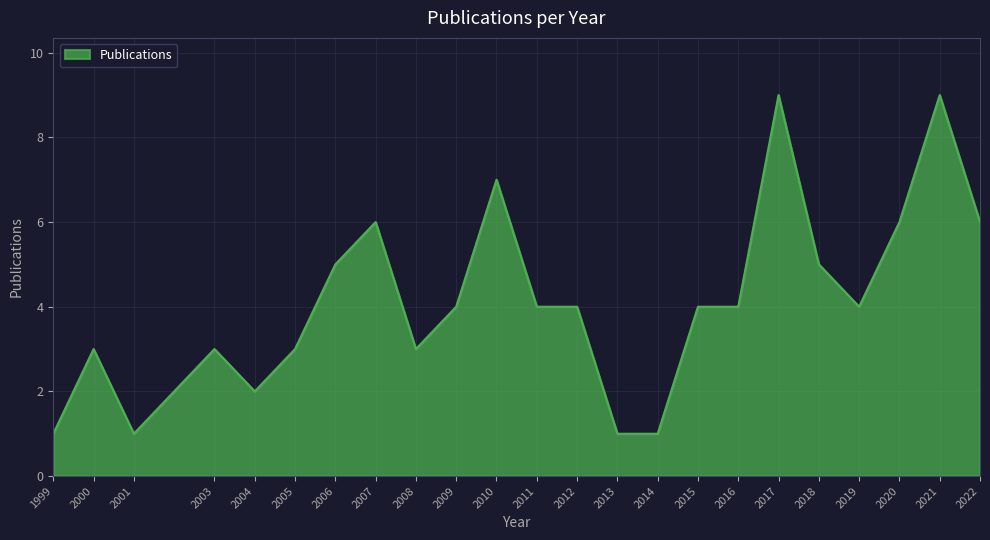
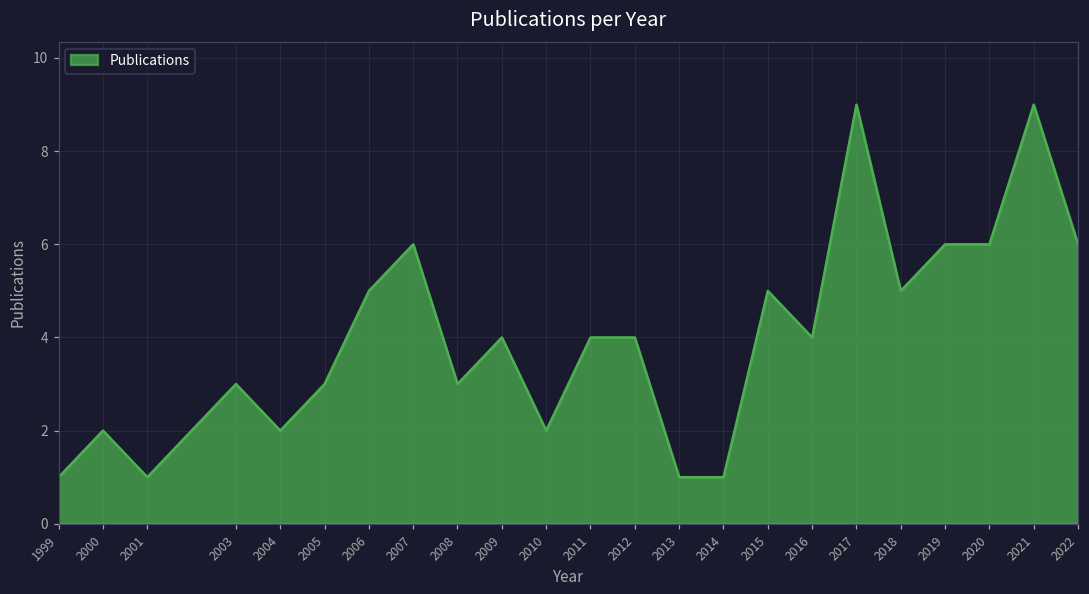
  {
    "1999": 1,
-   "2000": 3,
+   "2000": 2,
    "2001": 1,
    "2003": 3,
    "2004": 2,
    "2005": 3,
    "2006": 5,
    "2007": 6,
    "2008": 3,
    "2009": 4,
-   "2010": 7,
+   "2010": 2,
    "2011": 4,
    "2012": 4,
    "2013": 1,
    "2014": 1,
-   "2015": 4,
+   "2015": 5,
    "2016": 4,
    "2017": 9,
    "2018": 5,
-   "2019": 4,
+   "2019": 6,
    "2020": 6,
    "2021": 9,
    "2022": 6
  }
